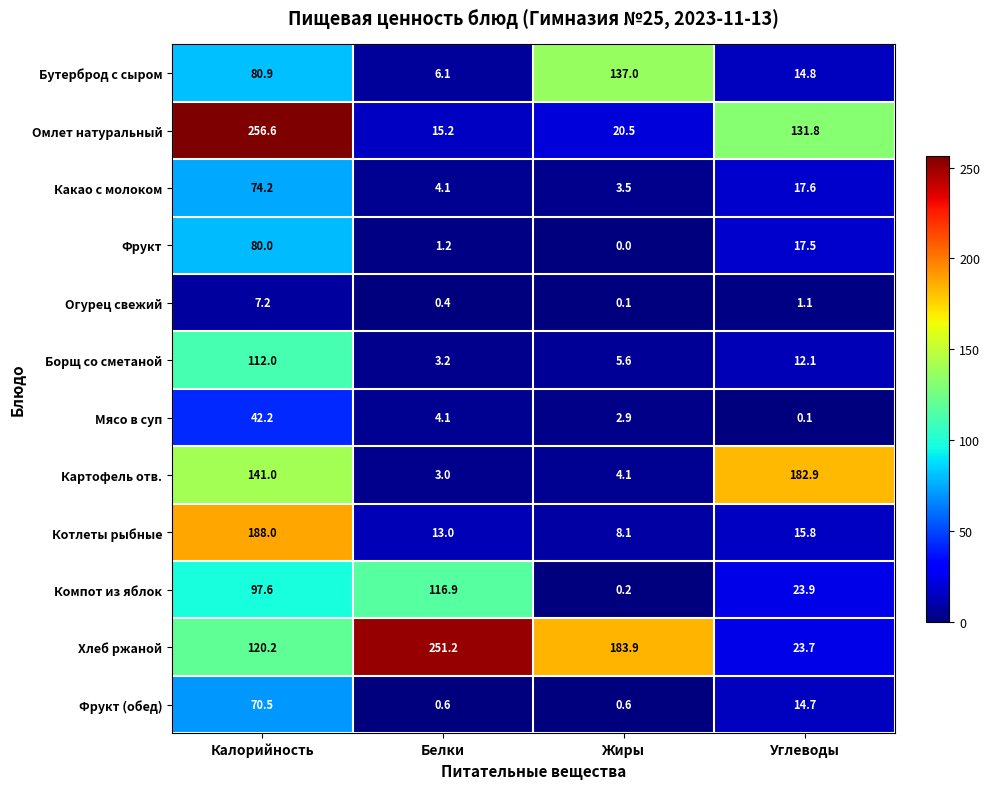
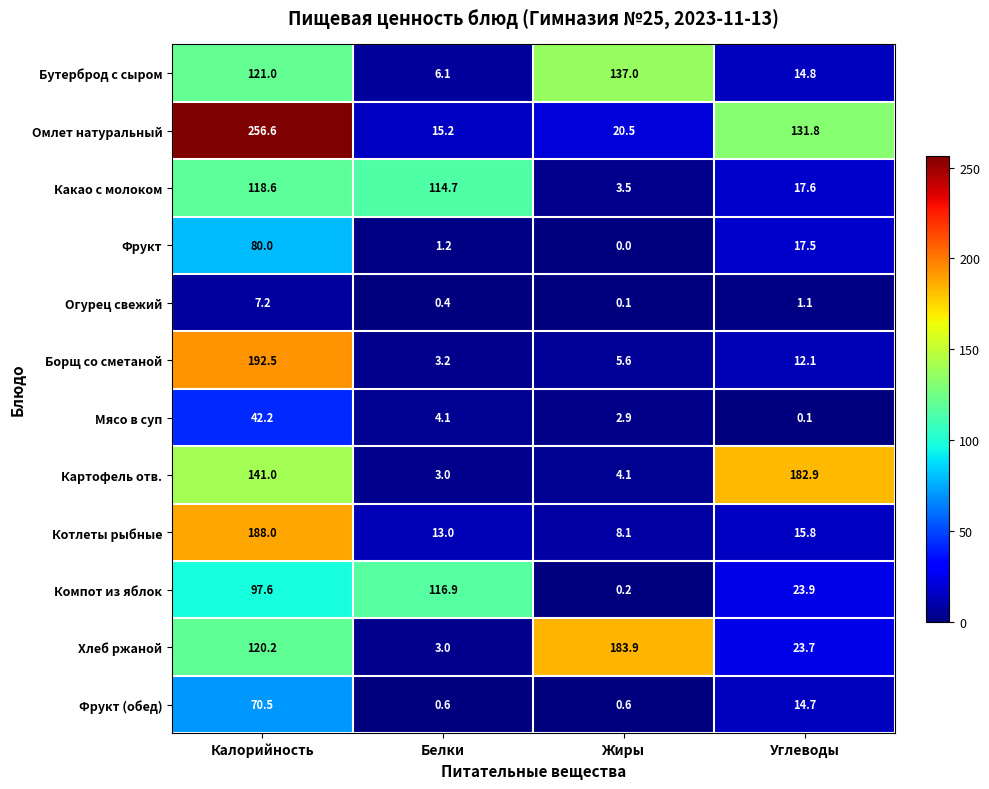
  {
    "Бутерброд с сыром": {
-     "Калорийность": 80.9,
+     "Калорийность": 121.0,
      "Белки": 6.1,
      "Жиры": 137.0,
      "Углеводы": 14.8
    },
    "Омлет натуральный": {
      "Калорийность": 256.6,
      "Белки": 15.2,
      "Жиры": 20.5,
      "Углеводы": 131.8
    },
    "Какао с молоком": {
-     "Калорийность": 74.2,
-     "Белки": 4.1,
+     "Калорийность": 118.6,
+     "Белки": 114.7,
      "Жиры": 3.5,
      "Углеводы": 17.6
    },
    "Фрукт": {
      "Калорийность": 80.0,
      "Белки": 1.2,
      "Жиры": 0.0,
      "Углеводы": 17.5
    },
    "Огурец свежий": {
      "Калорийность": 7.2,
      "Белки": 0.4,
      "Жиры": 0.1,
      "Углеводы": 1.1
    },
    "Борщ со сметаной": {
-     "Калорийность": 112.0,
+     "Калорийность": 192.5,
      "Белки": 3.2,
      "Жиры": 5.6,
      "Углеводы": 12.1
    },
    "Мясо в суп": {
      "Калорийность": 42.2,
      "Белки": 4.1,
      "Жиры": 2.9,
      "Углеводы": 0.1
    },
    "Картофель отв.": {
      "Калорийность": 141.0,
      "Белки": 3.0,
      "Жиры": 4.1,
      "Углеводы": 182.9
    },
    "Котлеты рыбные": {
      "Калорийность": 188.0,
      "Белки": 13.0,
      "Жиры": 8.1,
      "Углеводы": 15.8
    },
    "Компот из яблок": {
      "Калорийность": 97.6,
      "Белки": 116.9,
      "Жиры": 0.2,
      "Углеводы": 23.9
    },
    "Хлеб ржаной": {
      "Калорийность": 120.2,
-     "Белки": 251.2,
+     "Белки": 3.0,
      "Жиры": 183.9,
      "Углеводы": 23.7
    },
    "Фрукт (обед)": {
      "Калорийность": 70.5,
      "Белки": 0.6,
      "Жиры": 0.6,
      "Углеводы": 14.7
    }
  }
